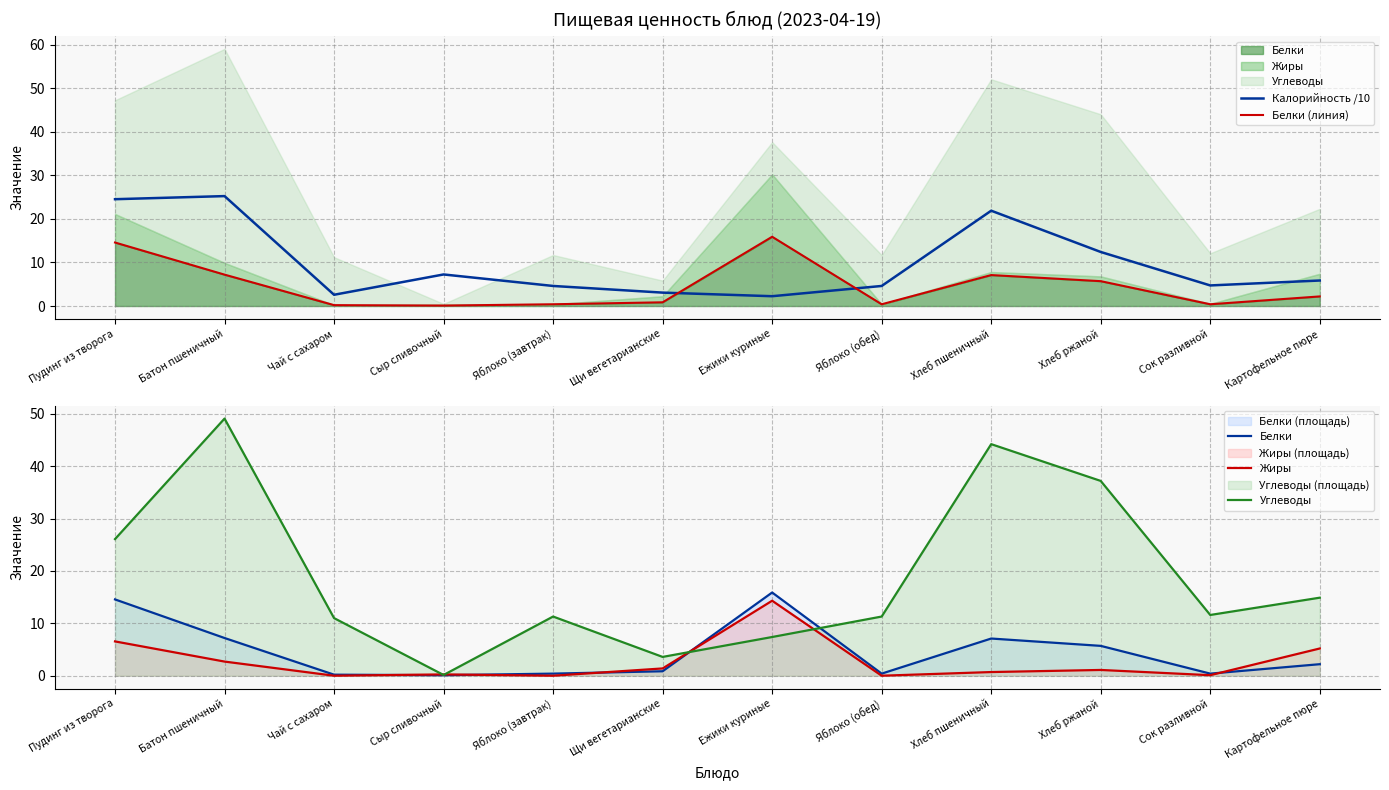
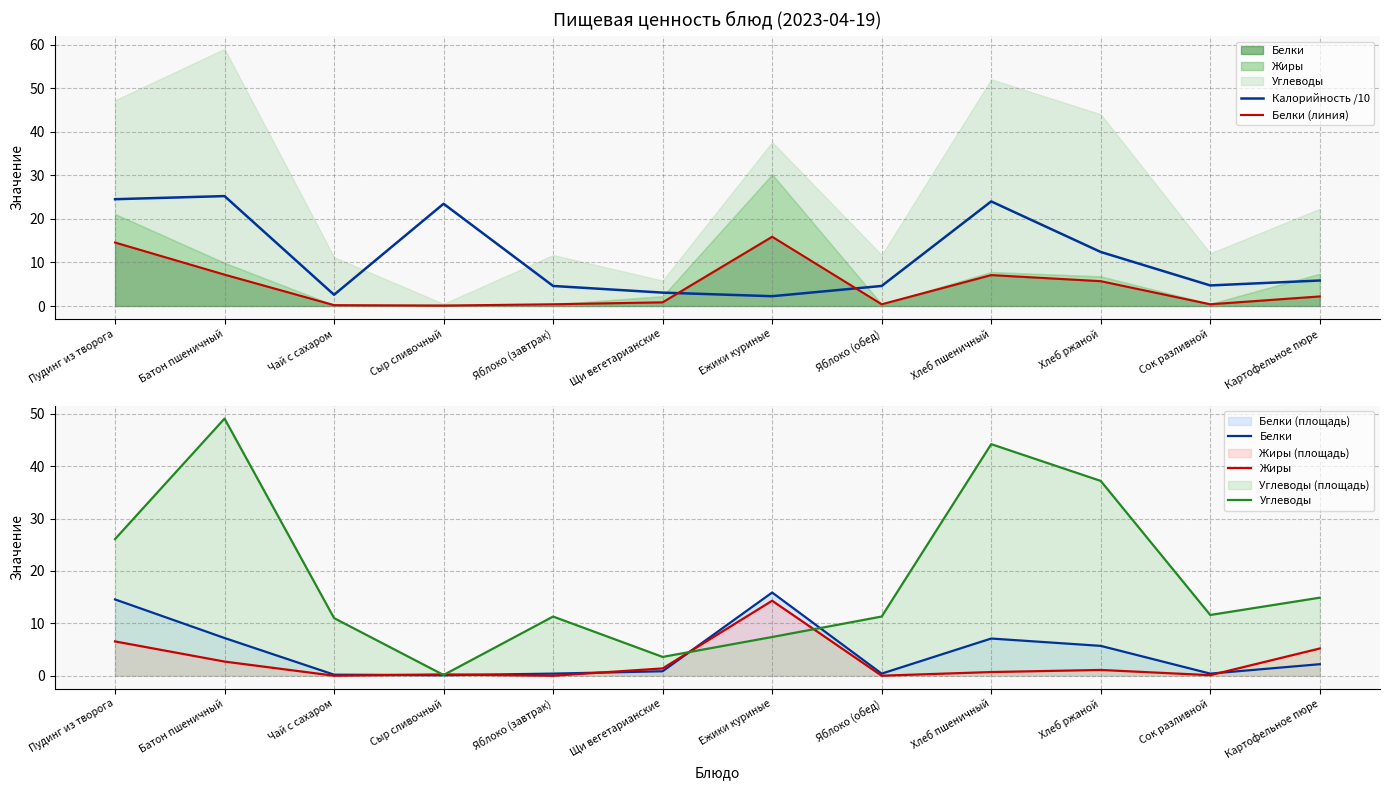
  {
    "Пищевая ценность блюд (2023-04-19)": {
      "Калорийность /10": {
        "Пудинг из творога": 25,
        "Батон пшеничный": 25,
        "Чай с сахаром": 3,
-       "Сыр сливочный": 7,
+       "Сыр сливочный": 23,
        "Яблоко (завтрак)": 5,
        "Щи вегетарианские": 3,
        "Ежики куриные": 2,
        "Яблоко (обед)": 5,
-       "Хлеб пшеничный": 22,
+       "Хлеб пшеничный": 24,
        "Хлеб ржаной": 12,
        "Сок разливной": 5,
        "Картофельное пюре": 6
      }
    }
  }
